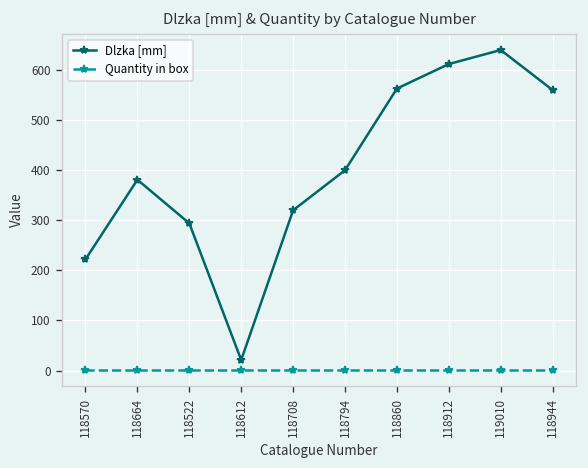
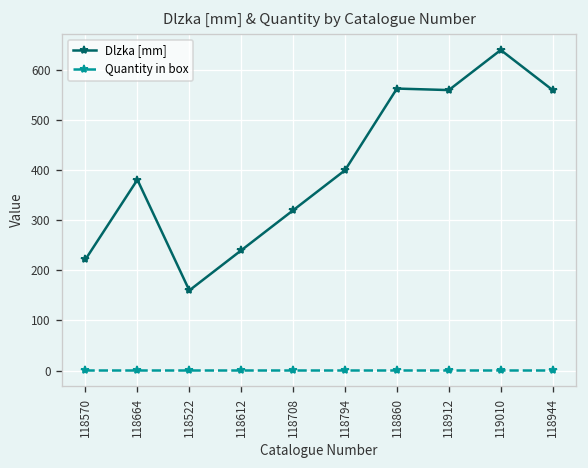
  {
    "Dlzka [mm]": {
      "118570": 220,
      "118664": 380,
-     "118522": 290,
-     "118612": 20,
+     "118522": 160,
+     "118612": 240,
      "118708": 320,
      "118794": 400,
      "118860": 560,
-     "118912": 610,
+     "118912": 560,
      "119010": 640,
      "118944": 560
    },
    "Quantity in box": {
      "118570": 0,
      "118664": 0,
      "118522": 0,
      "118612": 0,
      "118708": 0,
      "118794": 0,
      "118860": 0,
      "118912": 0,
      "119010": 0,
      "118944": 0
    }
  }
